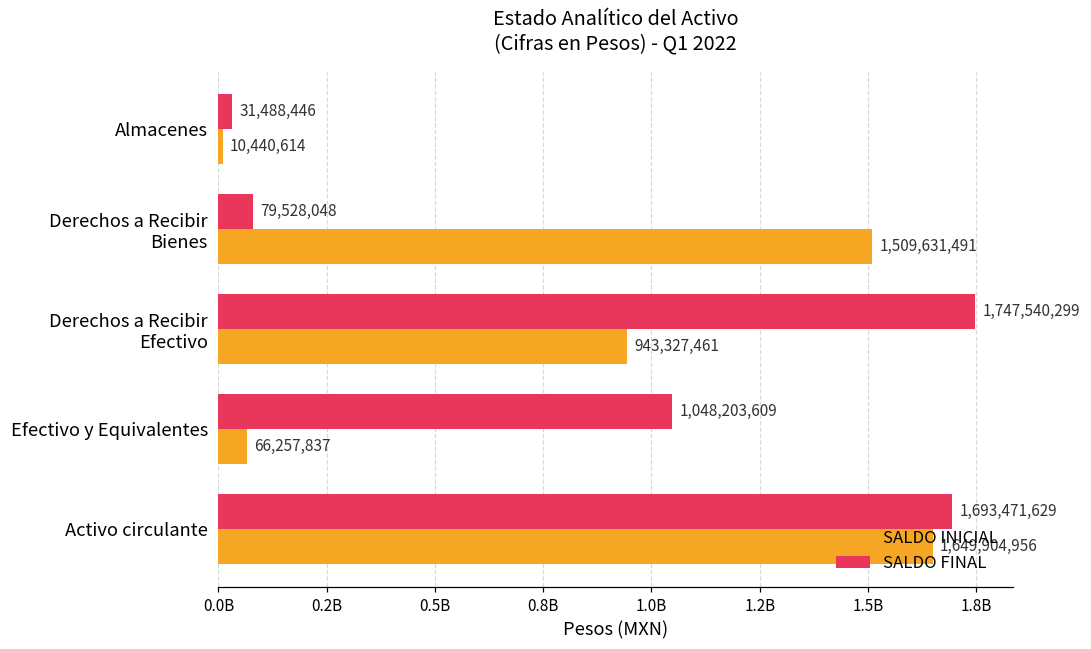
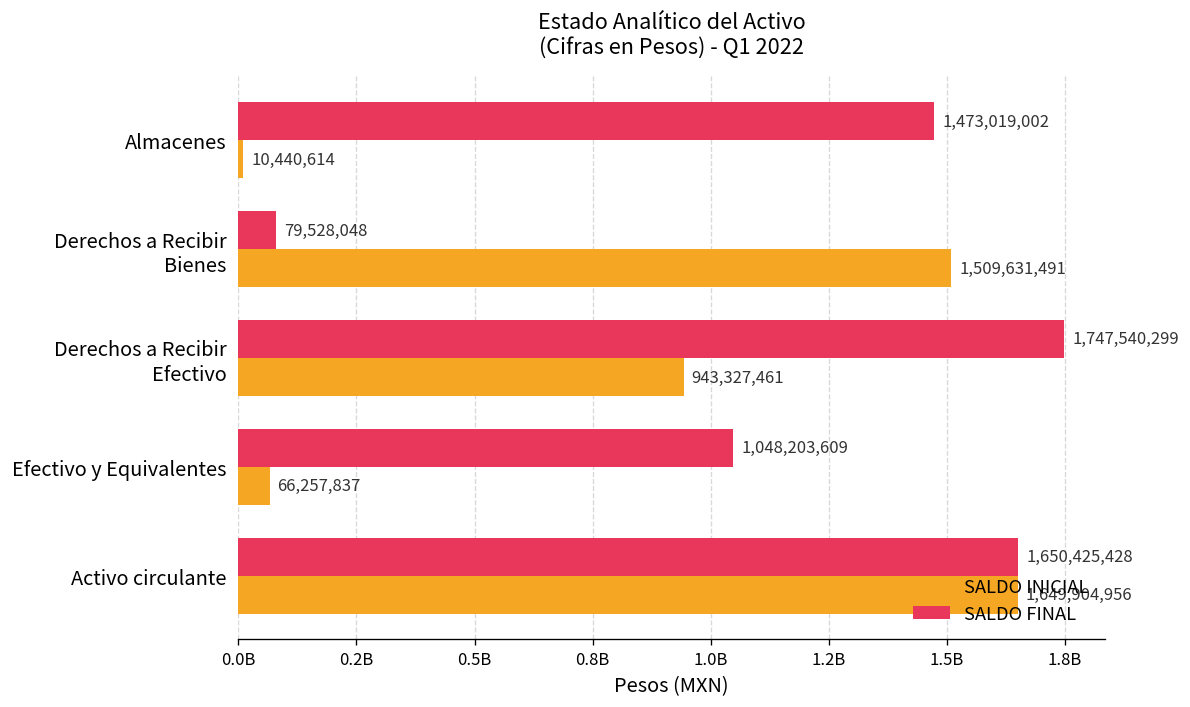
  {
    "SALDO INICIAL": {
      "Almacenes": "10,440,614",
      "Derechos a Recibir Bienes": "1,509,631,491",
      "Derechos a Recibir Efectivo": "943,327,461",
      "Efectivo y Equivalentes": "66,257,837",
      "Activo circulante": "1,649,904,956"
    },
    "SALDO FINAL": {
-     "Almacenes": "31,488,446",
+     "Almacenes": "1,473,019,002",
      "Derechos a Recibir Bienes": "79,528,048",
      "Derechos a Recibir Efectivo": "1,747,540,299",
      "Efectivo y Equivalentes": "1,048,203,609",
-     "Activo circulante": "1,693,471,629"
+     "Activo circulante": "1,650,425,428"
    }
  }
